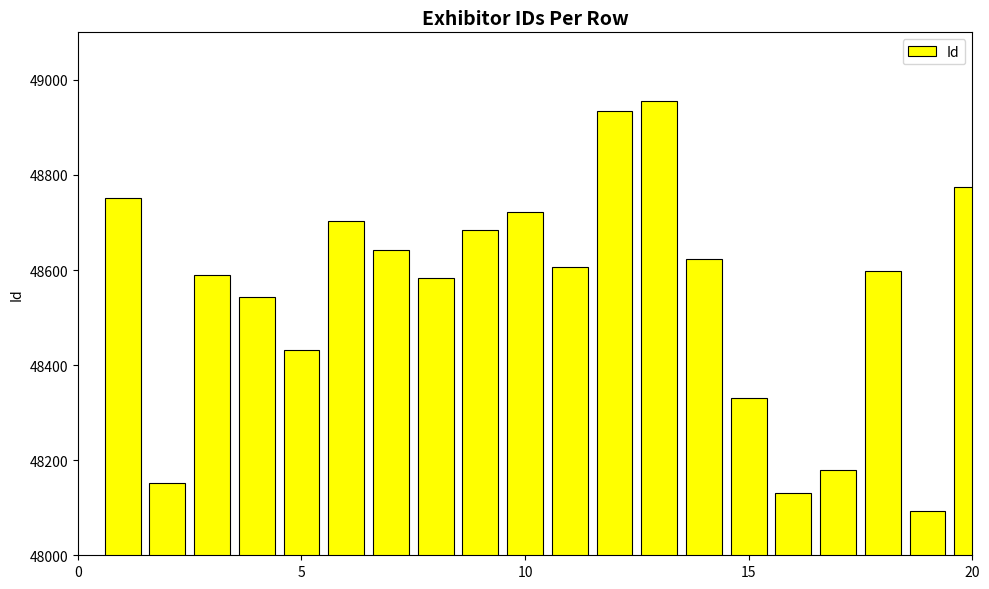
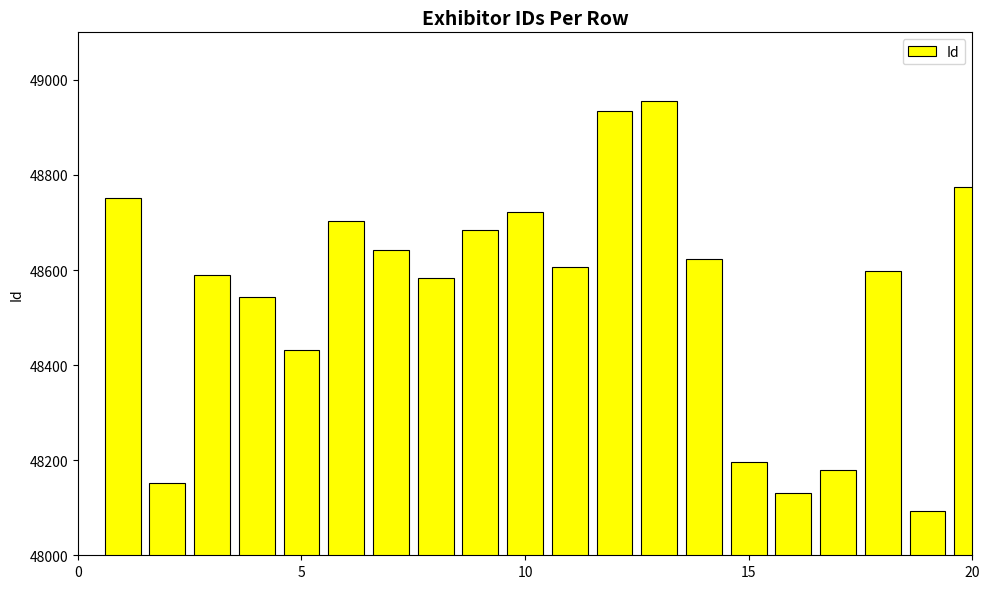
  {
    "5": 48430,
    "10": 48720,
-   "15": 48330,
+   "15": 48200,
    "20": 48770
  }
